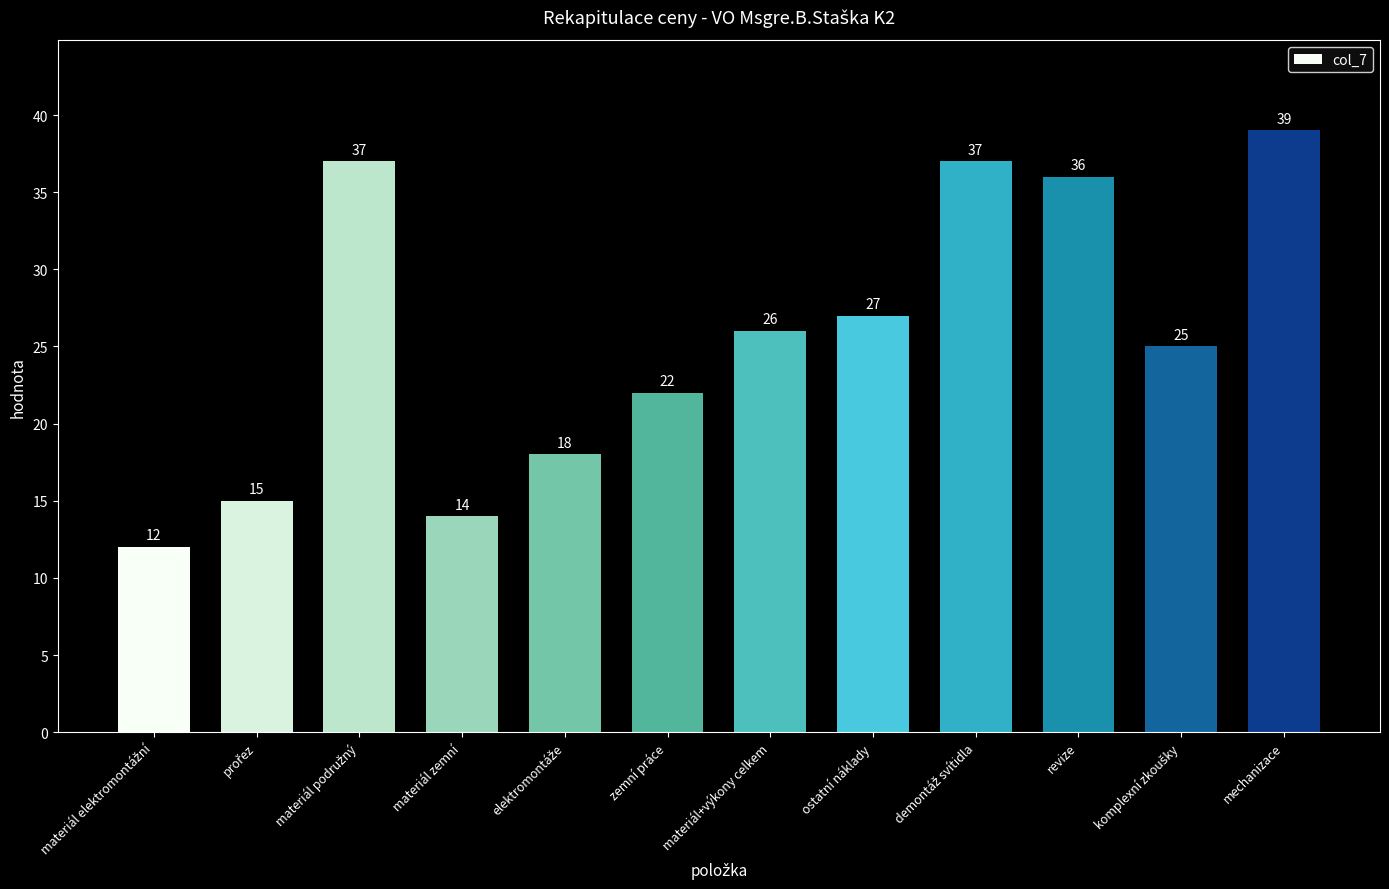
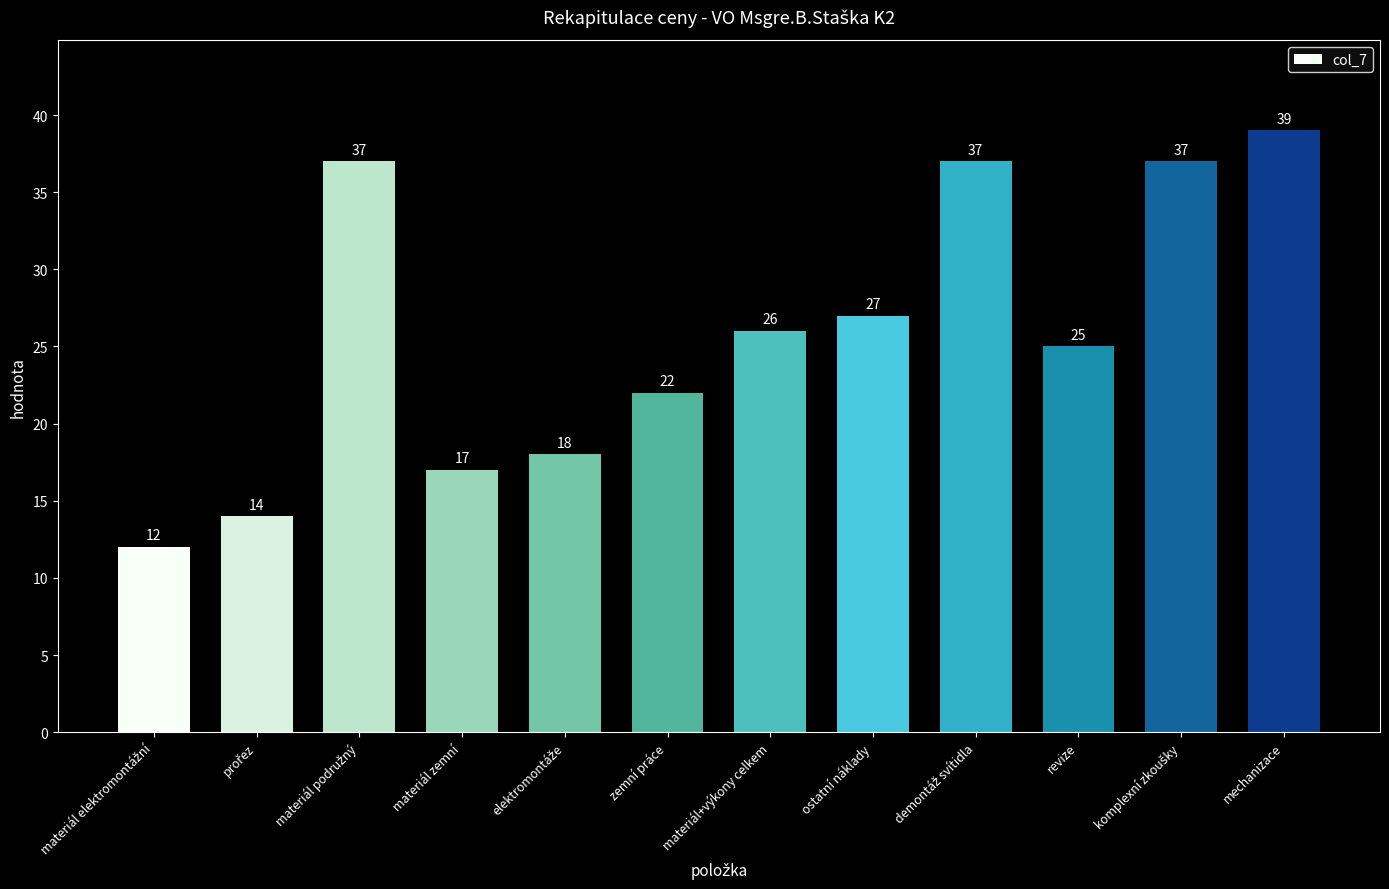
  {
    "materiál elektromontážní": 12,
-   "prořez": 15,
+   "prořez": 14,
    "materiál podružný": 37,
-   "materiál zemní": 14,
+   "materiál zemní": 17,
    "elektromontáže": 18,
    "zemní práce": 22,
    "materiál+výkony celkem": 26,
    "ostatní náklady": 27,
    "demontáž svítidla": 37,
-   "revize": 36,
-   "komplexní zkoušky": 25,
+   "revize": 25,
+   "komplexní zkoušky": 37,
    "mechanizace": 39
  }
